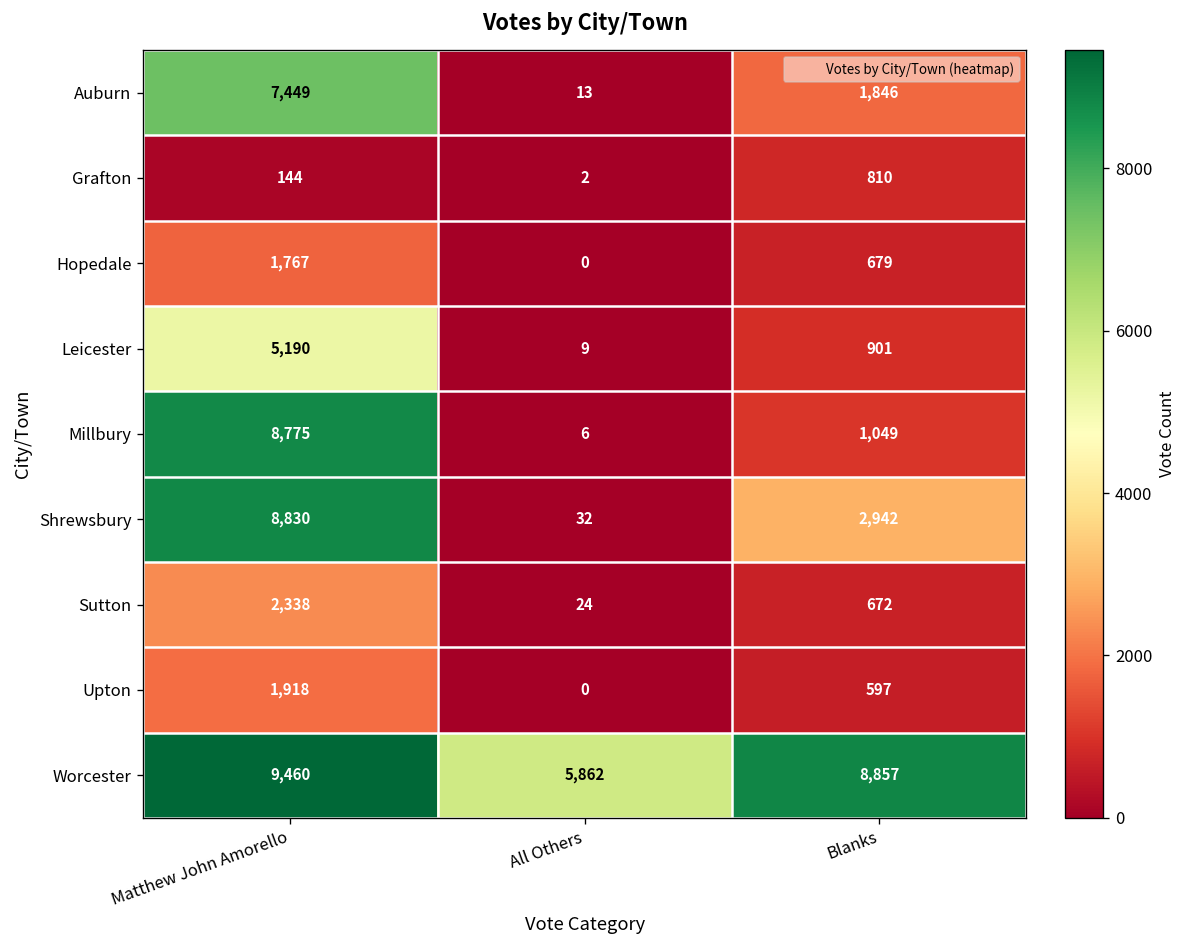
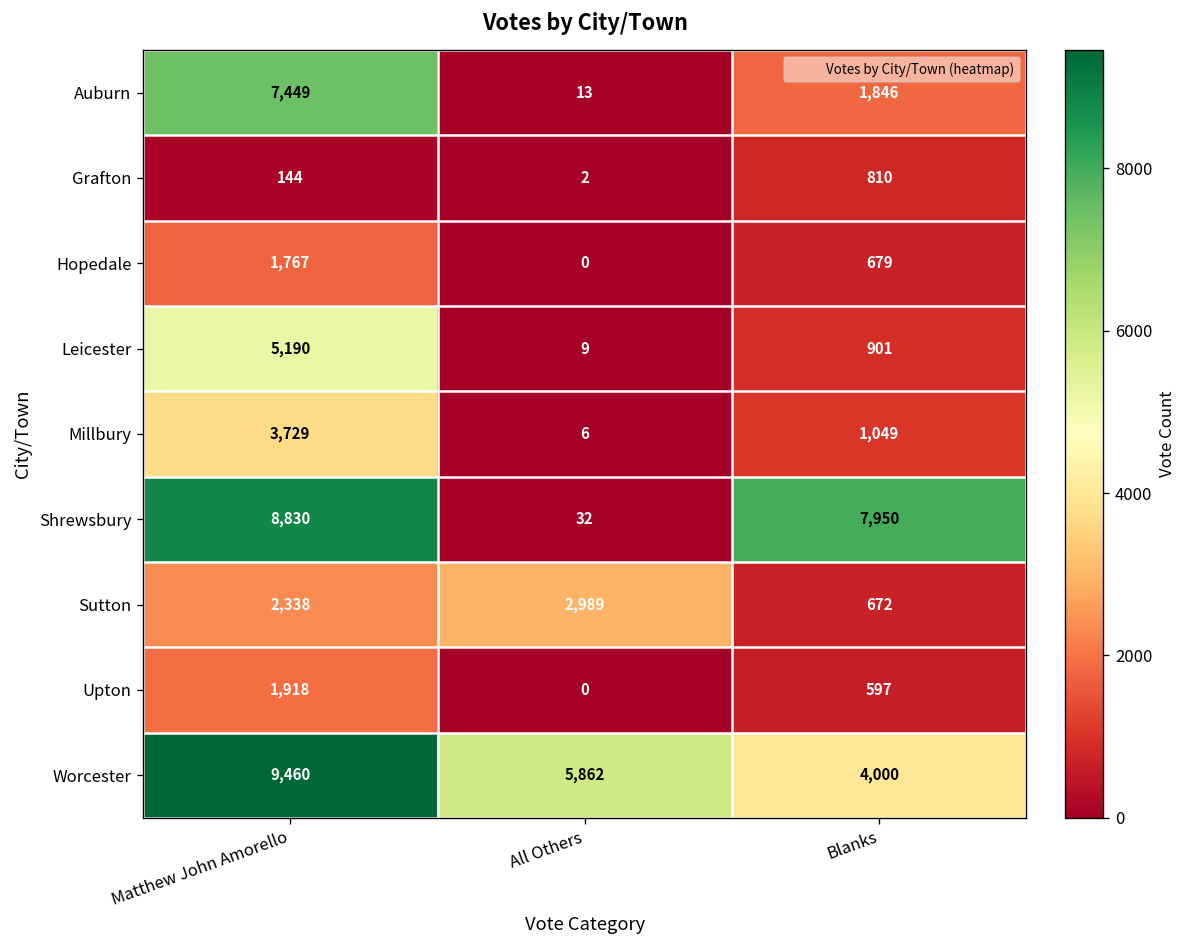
  {
    "Auburn": {
      "Matthew John Amorello": "7,449",
      "All Others": "13",
      "Blanks": "1,846"
    },
    "Grafton": {
      "Matthew John Amorello": "144",
      "All Others": "2",
      "Blanks": "810"
    },
    "Hopedale": {
      "Matthew John Amorello": "1,767",
      "All Others": "0",
      "Blanks": "679"
    },
    "Leicester": {
      "Matthew John Amorello": "5,190",
      "All Others": "9",
      "Blanks": "901"
    },
    "Millbury": {
-     "Matthew John Amorello": "8,775",
+     "Matthew John Amorello": "3,729",
      "All Others": "6",
      "Blanks": "1,049"
    },
    "Shrewsbury": {
      "Matthew John Amorello": "8,830",
      "All Others": "32",
-     "Blanks": "2,942"
+     "Blanks": "7,950"
    },
    "Sutton": {
      "Matthew John Amorello": "2,338",
-     "All Others": "24",
+     "All Others": "2,989",
      "Blanks": "672"
    },
    "Upton": {
      "Matthew John Amorello": "1,918",
      "All Others": "0",
      "Blanks": "597"
    },
    "Worcester": {
      "Matthew John Amorello": "9,460",
      "All Others": "5,862",
-     "Blanks": "8,857"
+     "Blanks": "4,000"
    }
  }
